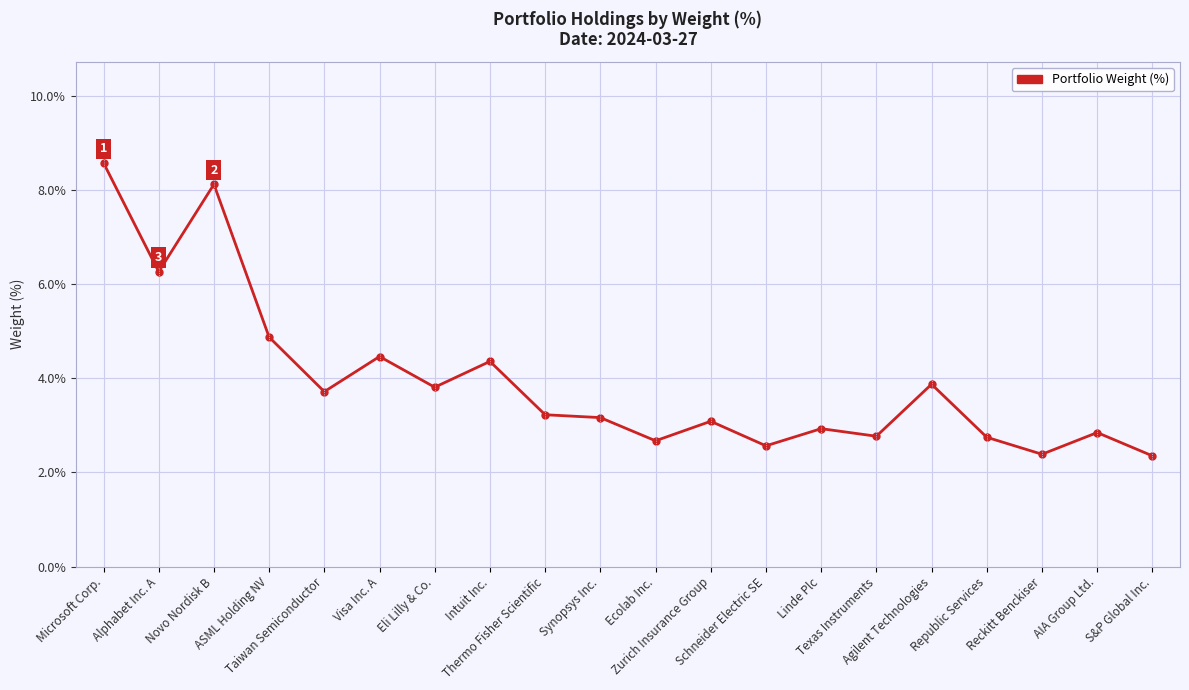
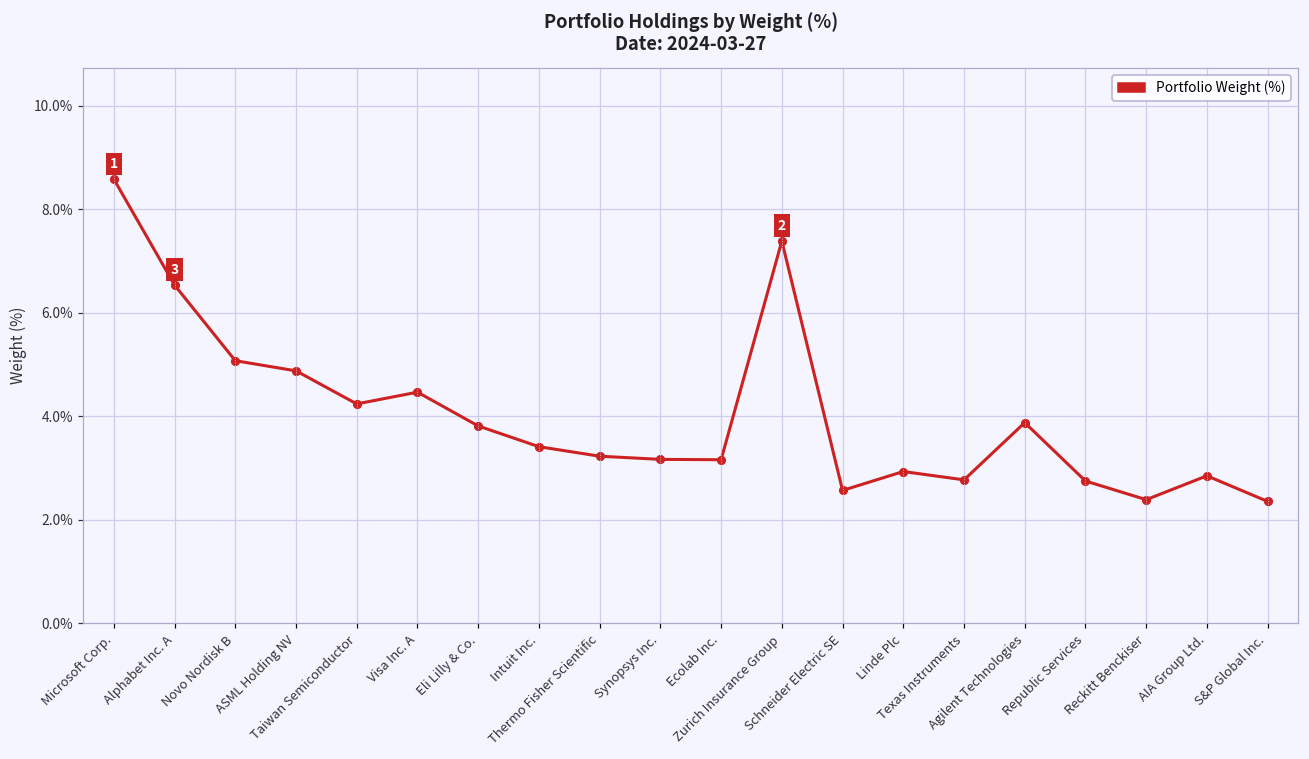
  {
-   "Alphabet Inc. A": "6.3%",
-   "Novo Nordisk B": "8.1%",
+   "Alphabet Inc. A": "6.5%",
+   "Novo Nordisk B": "5.1%",
    "ASML Holding NV": "4.9%",
-   "Taiwan Semiconductor": "3.7%",
+   "Taiwan Semiconductor": "4.2%",
    "Visa Inc. A": "4.5%",
    "Eli Lilly & Co.": "3.8%",
-   "Intuit Inc.": "4.4%",
+   "Intuit Inc.": "3.4%",
    "Thermo Fisher Scientific": "3.2%",
    "Synopsys Inc.": "3.2%",
-   "Ecolab Inc.": "2.7%",
-   "Zurich Insurance Group": "3.1%",
+   "Ecolab Inc.": "3.2%",
+   "Zurich Insurance Group": "7.4%",
    "Schneider Electric SE": "2.6%",
    "Linde Plc": "2.9%",
    "Texas Instruments": "2.8%",
    "Agilent Technologies": "3.9%",
    "Republic Services": "2.7%",
    "Reckitt Benckiser": "2.4%",
    "AIA Group Ltd.": "2.8%",
    "S&P Global Inc.": "2.4%"
  }
